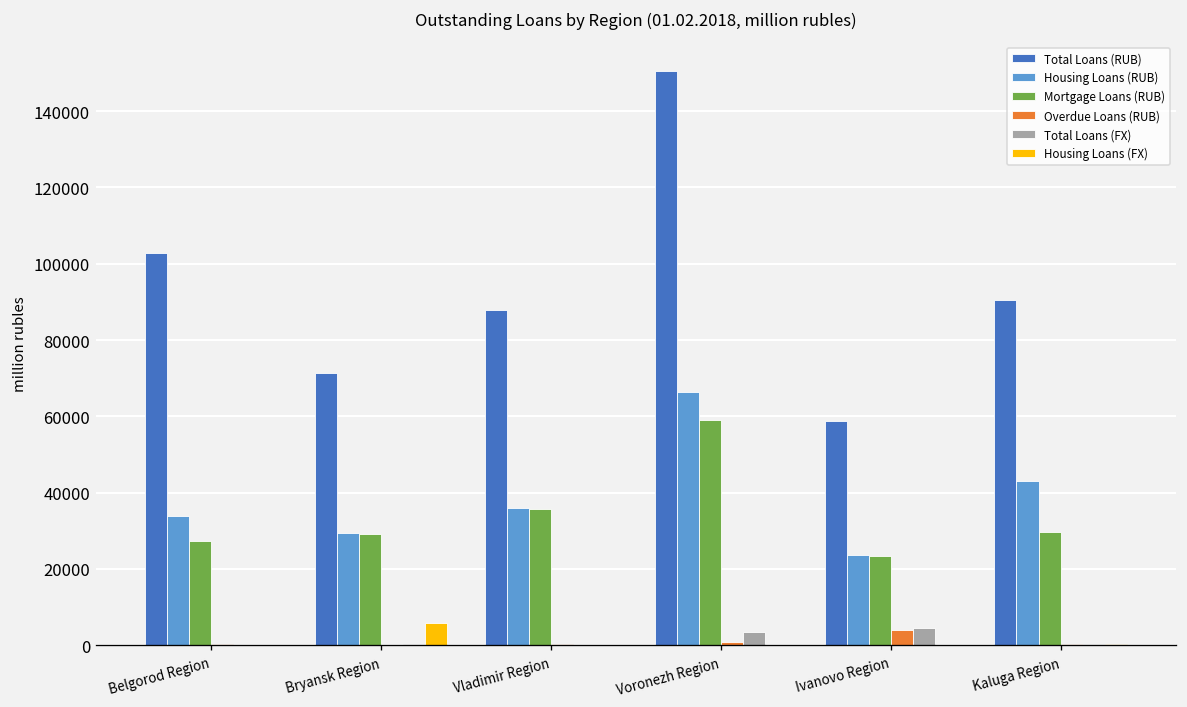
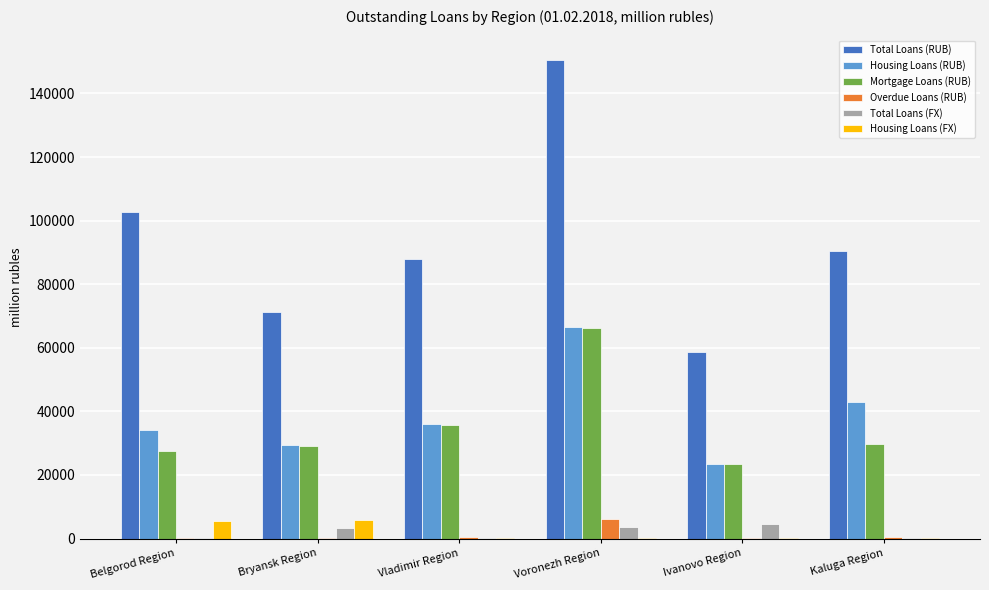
  {
    "Mortgage Loans (RUB)": {
      "Belgorod Region": 27000,
      "Bryansk Region": 29000,
      "Vladimir Region": 36000,
-     "Voronezh Region": 59000,
+     "Voronezh Region": 66000,
      "Ivanovo Region": 23000,
      "Kaluga Region": 30000
    },
    "Overdue Loans (RUB)": {
-     "Voronezh Region": 1000,
-     "Ivanovo Region": 4000
+     "Voronezh Region": 6000,
+     "Ivanovo Region": 0
    },
    "Total Loans (FX)": {
-     "Bryansk Region": 0,
+     "Bryansk Region": 3000,
      "Voronezh Region": 4000,
      "Ivanovo Region": 4000
    },
    "Housing Loans (FX)": {
-     "Belgorod Region": 0,
+     "Belgorod Region": 6000,
      "Bryansk Region": 6000
    }
  }
